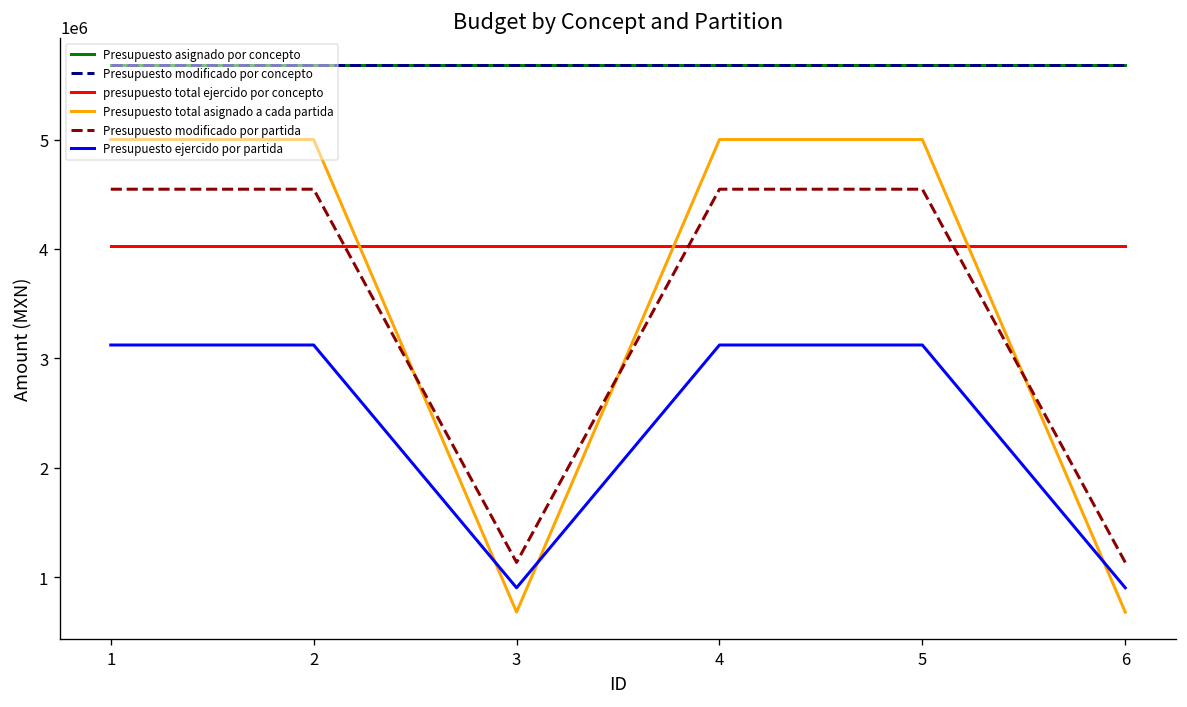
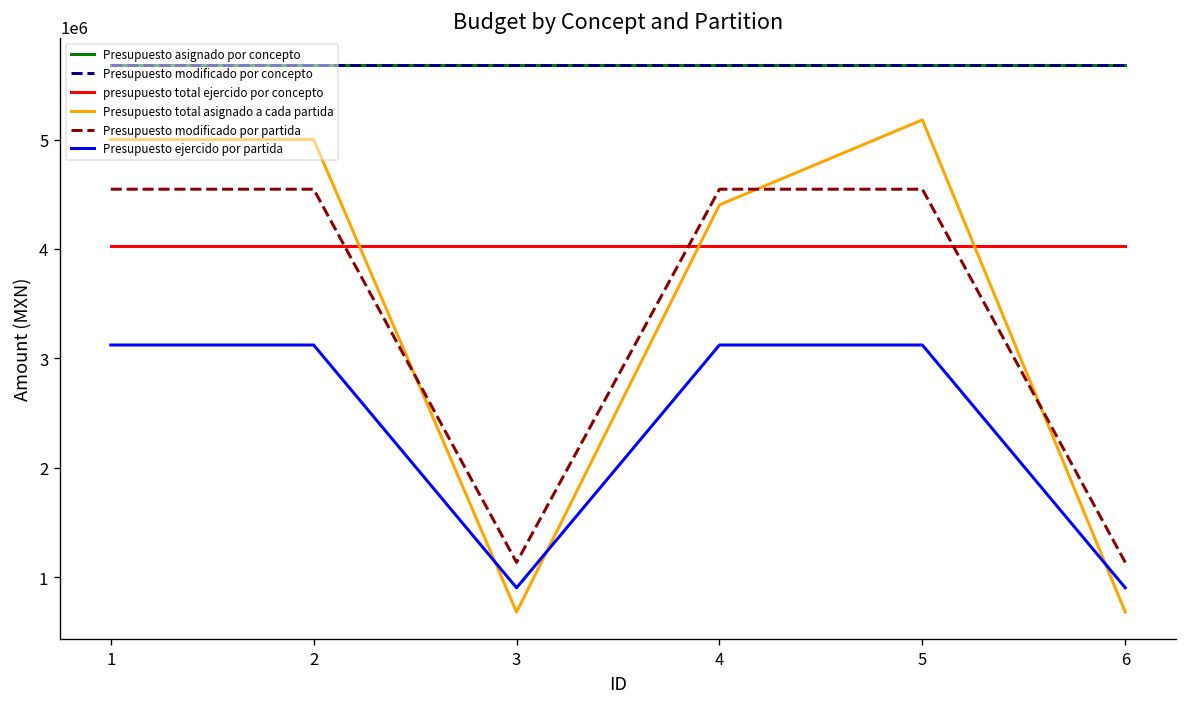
  {
    "Presupuesto modificado por concepto": {
      "3": 5700000,
      "4": 5700000,
      "5": 5700000,
      "6": 5700000
    },
    "presupuesto total ejercido por concepto": {
      "1": 4000000,
      "2": 4000000,
      "3": 4000000,
      "4": 4000000,
      "5": 4000000,
      "6": 4000000
    },
    "Presupuesto total asignado a cada partida": {
      "3": 700000,
-     "4": 5000000,
-     "5": 5000000,
+     "4": 4400000,
+     "5": 5200000,
      "6": 700000
    },
    "Presupuesto modificado por partida": {
      "1": 4500000,
      "2": 4500000,
      "3": 1100000,
      "4": 4500000,
      "5": 4500000,
      "6": 1100000
    },
    "Presupuesto ejercido por partida": {
      "1": 3100000,
      "2": 3100000,
      "3": 900000,
      "4": 3100000,
      "5": 3100000,
      "6": 900000
    }
  }
